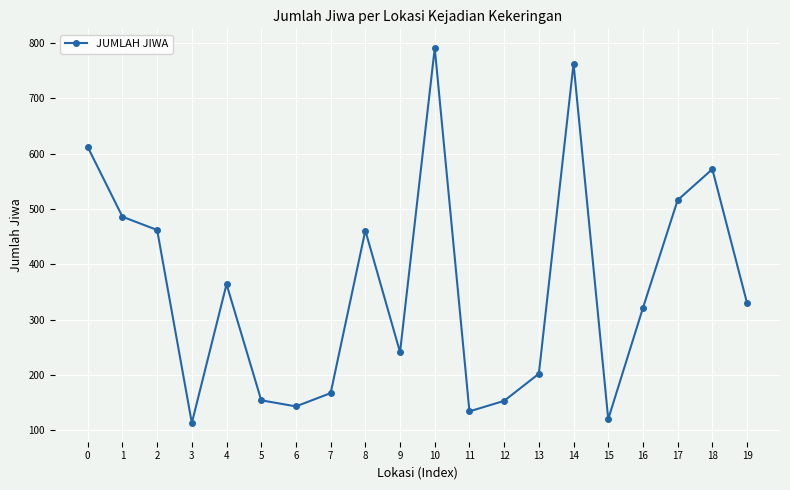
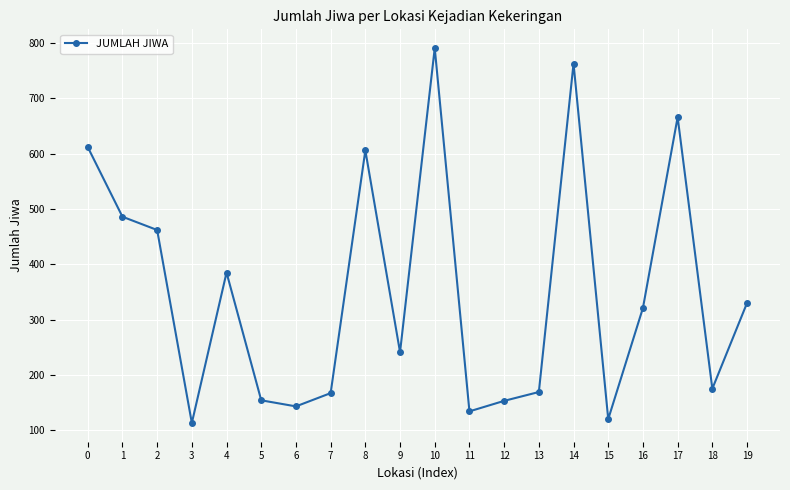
  {
    "0": 610,
    "1": 490,
    "2": 460,
    "3": 110,
-   "4": 360,
+   "4": 390,
    "5": 150,
    "6": 140,
    "7": 170,
-   "8": 460,
+   "8": 610,
    "9": 240,
    "10": 790,
    "11": 130,
    "12": 150,
-   "13": 200,
+   "13": 170,
    "14": 760,
    "15": 120,
    "16": 320,
-   "17": 520,
-   "18": 570,
+   "17": 670,
+   "18": 180,
    "19": 330
  }
